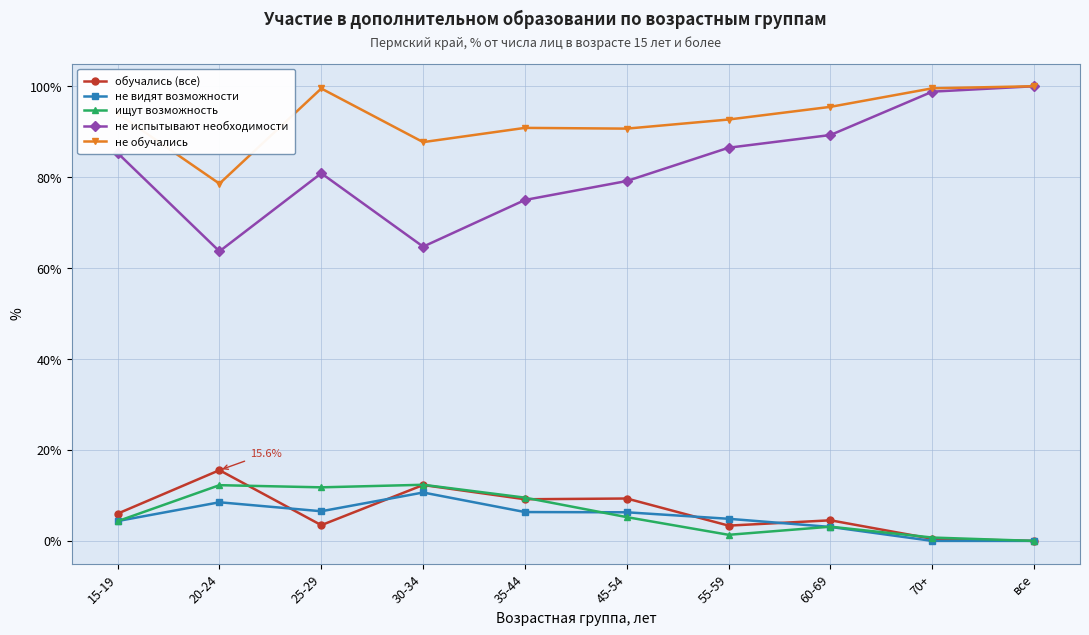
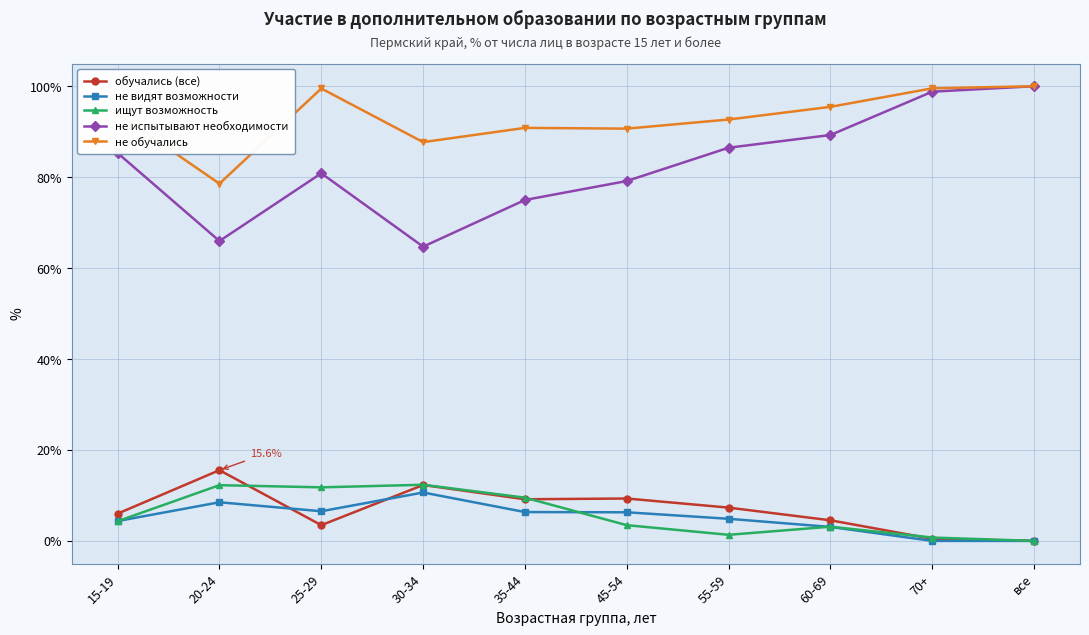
  {
    "обучались (все)": {
      "15-19": "6%",
      "25-29": "3%",
      "45-54": "9%",
-     "55-59": "3%",
+     "55-59": "7%",
      "60-69": "5%"
    },
    "не видят возможности": {
      "20-24": "8%",
      "25-29": "7%",
      "30-34": "11%",
      "35-44": "6%",
      "45-54": "6%",
      "55-59": "5%"
    },
    "ищут возможность": {
      "20-24": "12%",
      "25-29": "12%",
-     "45-54": "5%",
+     "45-54": "3%",
      "55-59": "1%"
    },
    "не испытывают необходимости": {
-     "20-24": "64%",
+     "20-24": "66%",
      "25-29": "81%",
      "30-34": "65%",
      "35-44": "75%",
      "45-54": "79%",
      "55-59": "86%",
      "60-69": "89%",
      "70+": "99%"
    },
    "не обучались": {
      "20-24": "79%",
      "25-29": "100%",
      "30-34": "88%",
      "35-44": "91%",
      "45-54": "91%",
      "55-59": "93%",
      "60-69": "95%",
      "70+": "100%"
    }
  }
